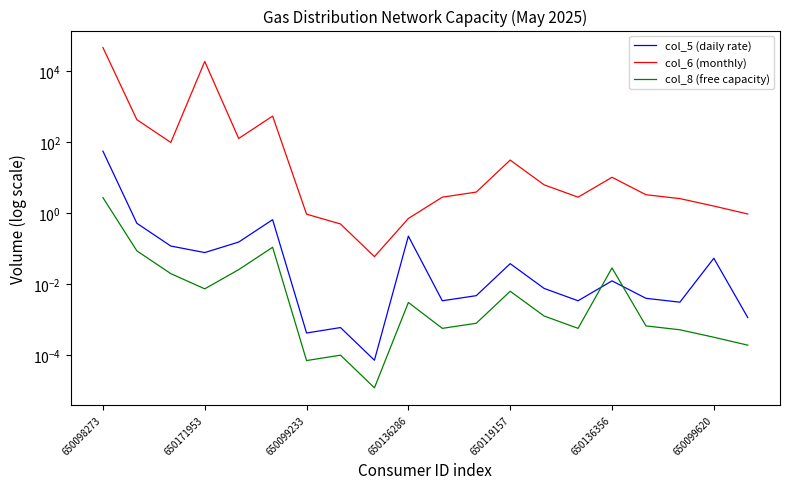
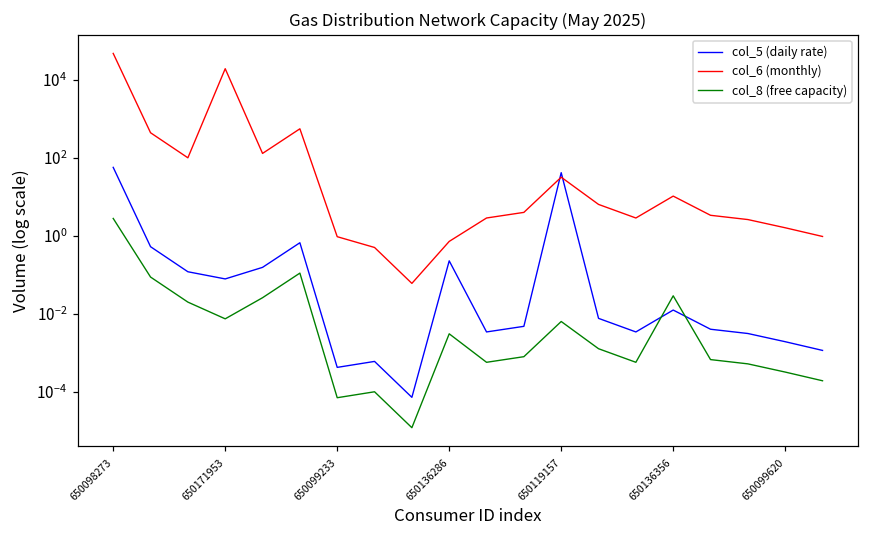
  {
    "col_5 (daily rate)": {
      "650098273": 60,
      "650171953": 0.08,
      "650099233": 0.0004,
      "650136286": 0.2,
-     "650119157": 0.04,
+     "650119157": 40,
      "650136356": 0.012,
-     "650099620": 0.05
+     "650099620": 0.002
    },
    "col_6 (monthly)": {
      "650098273": 50000,
      "650171953": 20000,
      "650099233": 0.9,
      "650136286": 0.7,
      "650119157": 30,
      "650136356": 10,
      "650099620": 2
    },
    "col_8 (free capacity)": {
      "650098273": 3,
      "650171953": 0.007,
      "650099233": 0.00007,
      "650136286": 0.003,
      "650119157": 0.006,
      "650136356": 0.03,
      "650099620": 0.0003
    }
  }
